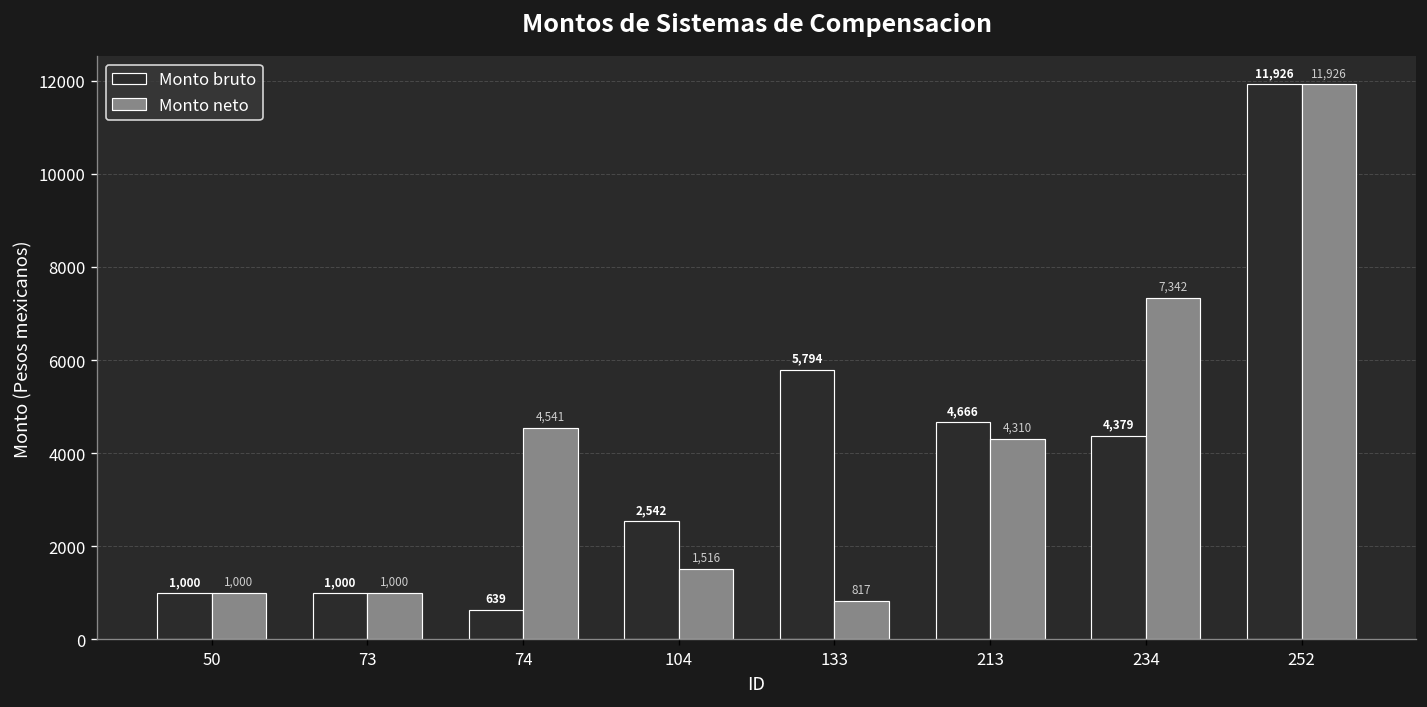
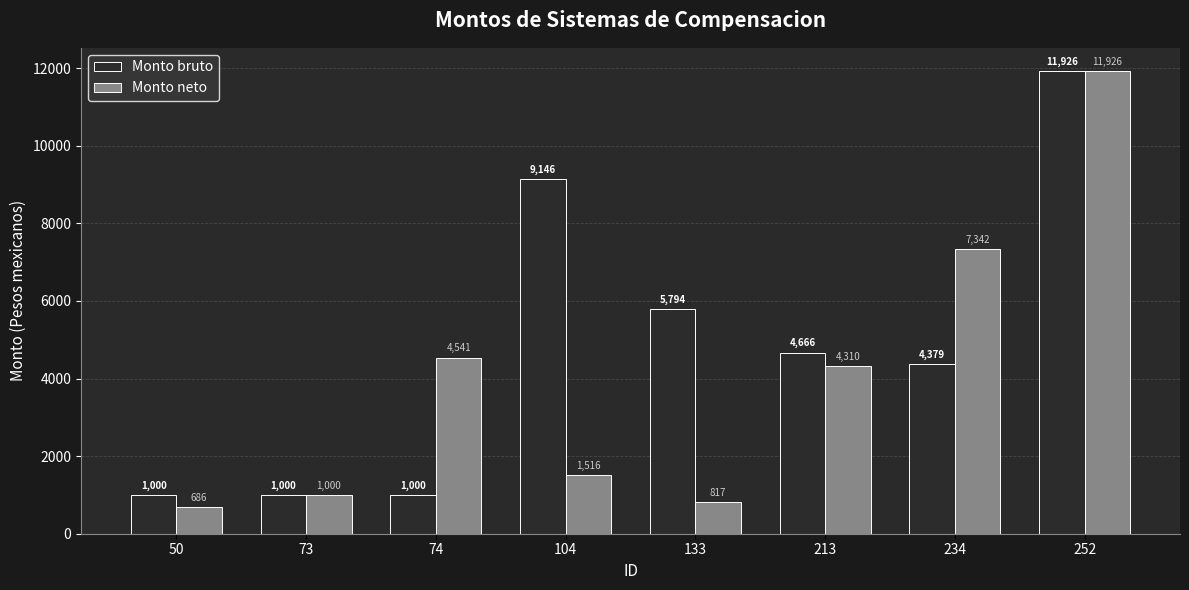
  {
    "Monto bruto": {
      "50": "1,000",
      "73": "1,000",
-     "74": "639",
-     "104": "2,542",
+     "74": "1,000",
+     "104": "9,146",
      "133": "5,794",
      "213": "4,666",
      "234": "4,379",
      "252": "11,926"
    },
    "Monto neto": {
-     "50": "1,000",
+     "50": "686",
      "73": "1,000",
      "74": "4,541",
      "104": "1,516",
      "133": "817",
      "213": "4,310",
      "234": "7,342",
      "252": "11,926"
    }
  }
